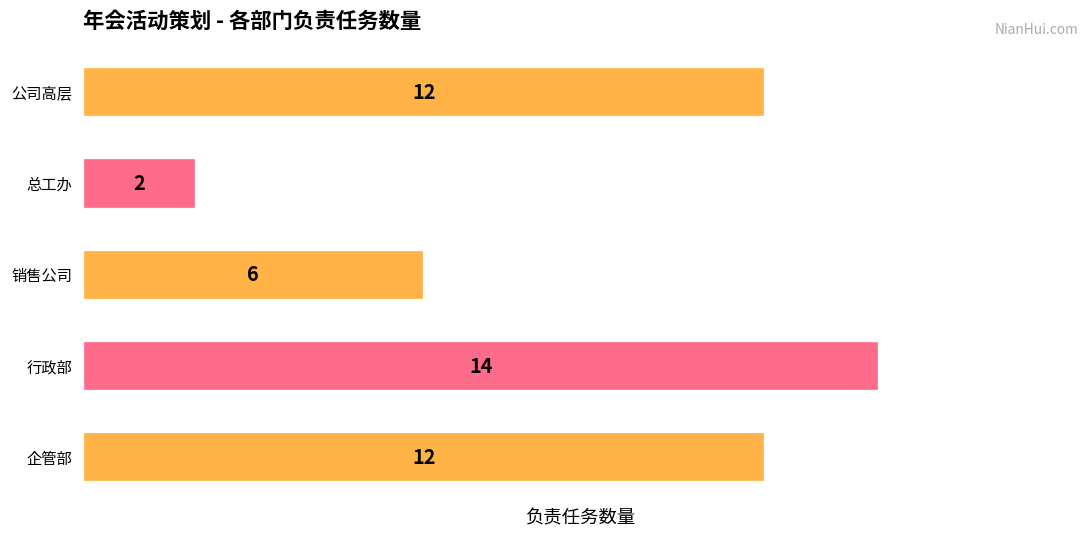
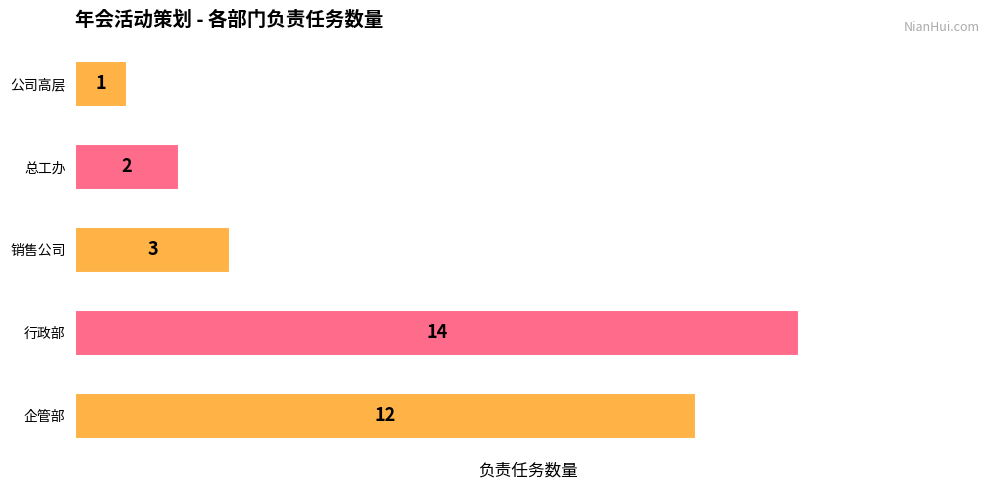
  {
-   "公司高层": 12,
+   "公司高层": 1,
    "总工办": 2,
-   "销售公司": 6,
+   "销售公司": 3,
    "行政部": 14,
    "企管部": 12
  }
